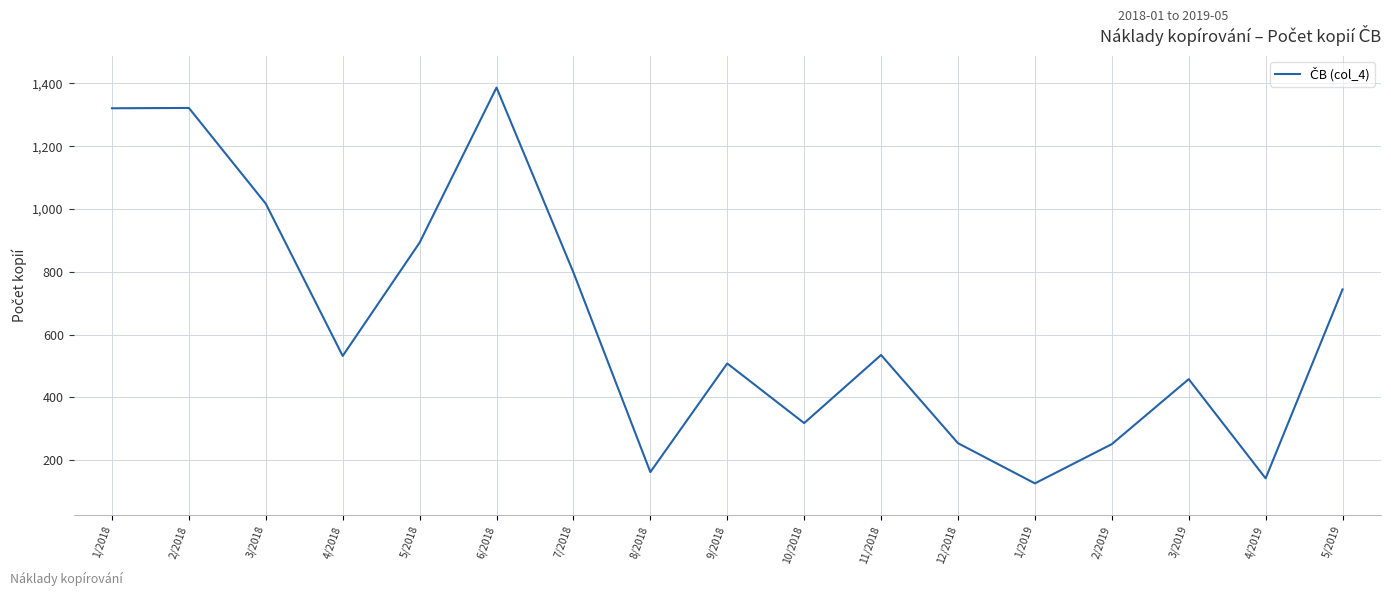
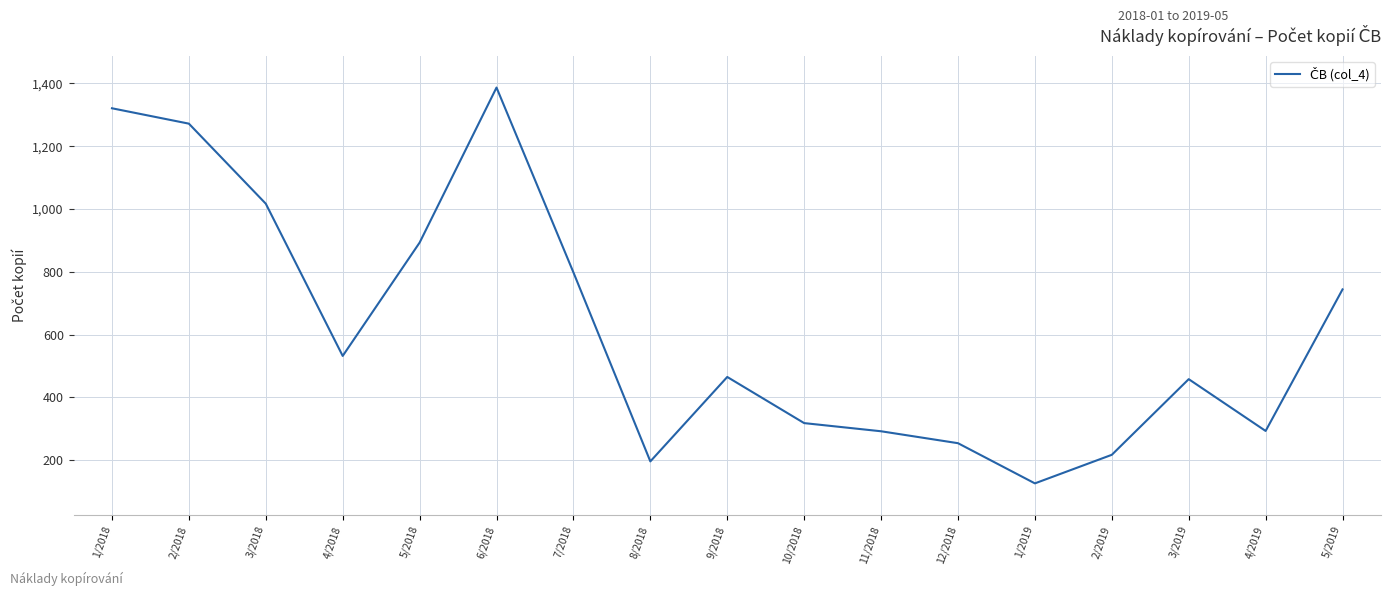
  {
    "1/2018": "1,320",
-   "2/2018": "1,320",
+   "2/2018": "1,270",
    "3/2018": "1,020",
    "4/2018": "530",
    "5/2018": "890",
    "6/2018": "1,390",
    "7/2018": "800",
-   "8/2018": "160",
-   "9/2018": "510",
+   "8/2018": "200",
+   "9/2018": "470",
    "10/2018": "320",
-   "11/2018": "540",
+   "11/2018": "290",
    "12/2018": "250",
    "1/2019": "130",
-   "2/2019": "250",
+   "2/2019": "220",
    "3/2019": "460",
-   "4/2019": "140",
+   "4/2019": "290",
    "5/2019": "740"
  }
